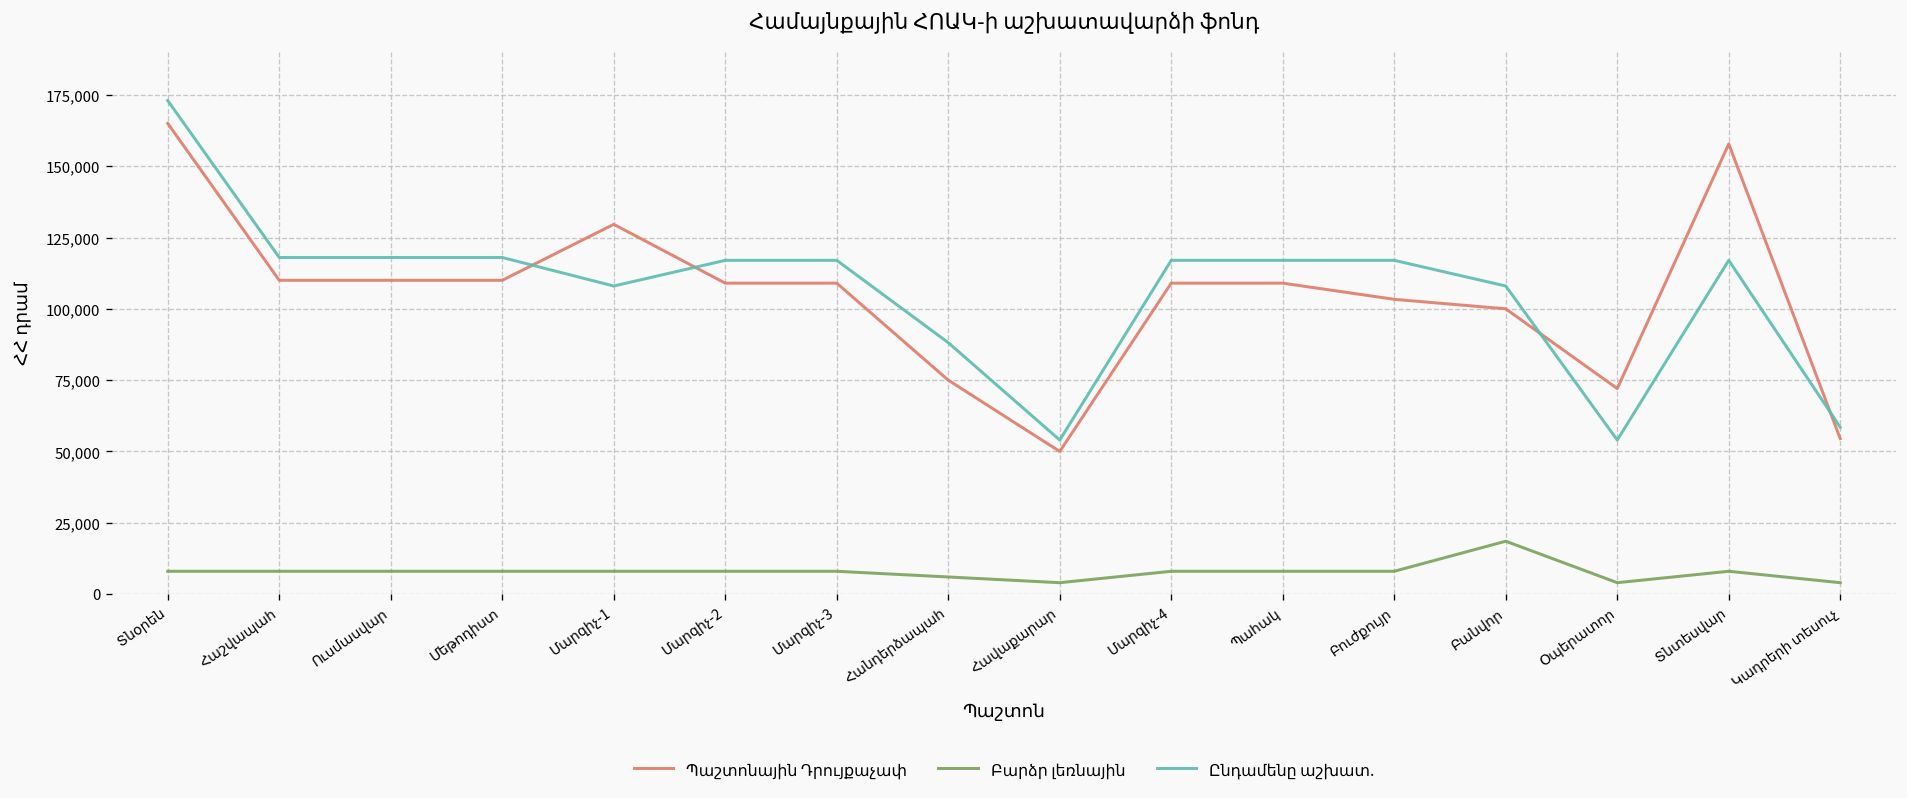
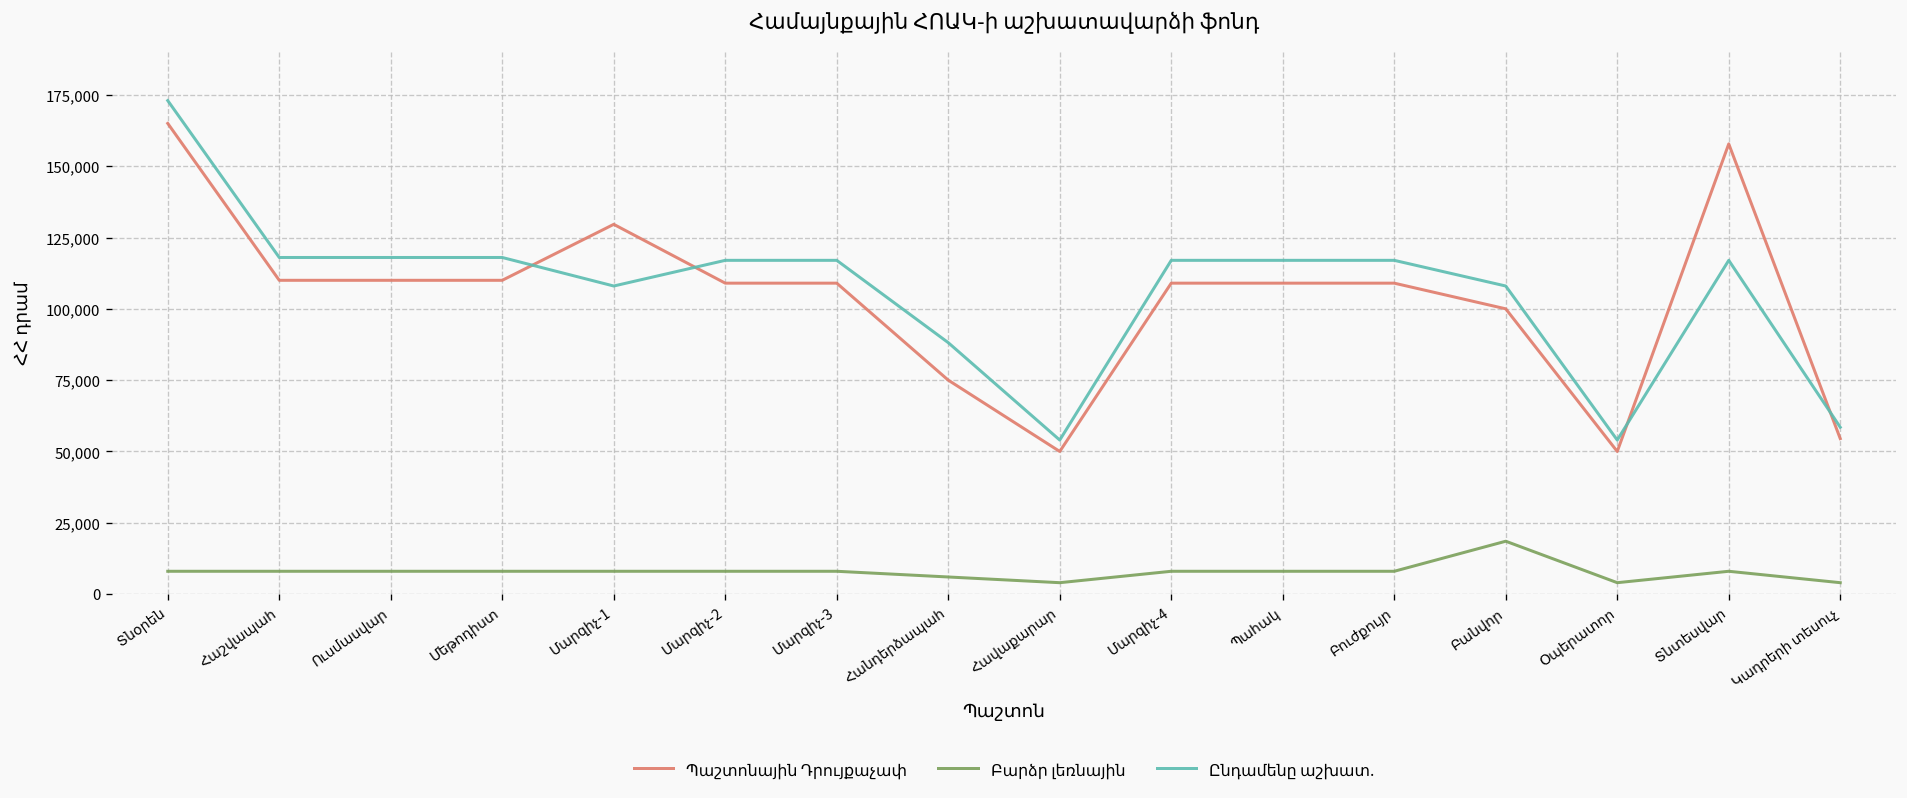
  {
    "Պաշտոնային Դրույքաչափ": {
      "Տնօրեն": "165,000",
      "Հաշվապահ": "110,000",
      "Ուսմասվար": "110,000",
      "Մեթոդիստ": "110,000",
      "Մարզիչ-1": "130,000",
      "Մարզիչ-2": "109,000",
      "Մարզիչ-3": "109,000",
      "Հանդերձապահ": "75,000",
      "Հավաքարար": "50,000",
      "Մարզիչ-4": "109,000",
      "Պահակ": "109,000",
-     "Բուժքույր": "103,000",
+     "Բուժքույր": "109,000",
      "Բանվոր": "100,000",
-     "Օպերատոր": "72,000",
+     "Օպերատոր": "50,000",
      "Տնտեսվար": "158,000",
      "Կադրերի տեսուչ": "55,000"
    },
    "Բարձր լեռնային": {
      "Տնօրեն": "8,000",
      "Հաշվապահ": "8,000",
      "Ուսմասվար": "8,000",
      "Մեթոդիստ": "8,000",
      "Մարզիչ-1": "8,000",
      "Մարզիչ-2": "8,000",
      "Մարզիչ-3": "8,000",
      "Հանդերձապահ": "6,000",
      "Հավաքարար": "4,000",
      "Մարզիչ-4": "8,000",
      "Պահակ": "8,000",
      "Բուժքույր": "8,000",
      "Բանվոր": "19,000",
      "Օպերատոր": "4,000",
      "Տնտեսվար": "8,000",
      "Կադրերի տեսուչ": "4,000"
    },
    "Ընդամենը աշխատ.": {
      "Տնօրեն": "173,000",
      "Հաշվապահ": "118,000",
      "Ուսմասվար": "118,000",
      "Մեթոդիստ": "118,000",
      "Մարզիչ-1": "108,000",
      "Մարզիչ-2": "117,000",
      "Մարզիչ-3": "117,000",
      "Հանդերձապահ": "88,000",
      "Հավաքարար": "54,000",
      "Մարզիչ-4": "117,000",
      "Պահակ": "117,000",
      "Բուժքույր": "117,000",
      "Բանվոր": "108,000",
      "Օպերատոր": "54,000",
      "Տնտեսվար": "117,000",
      "Կադրերի տեսուչ": "59,000"
    }
  }
